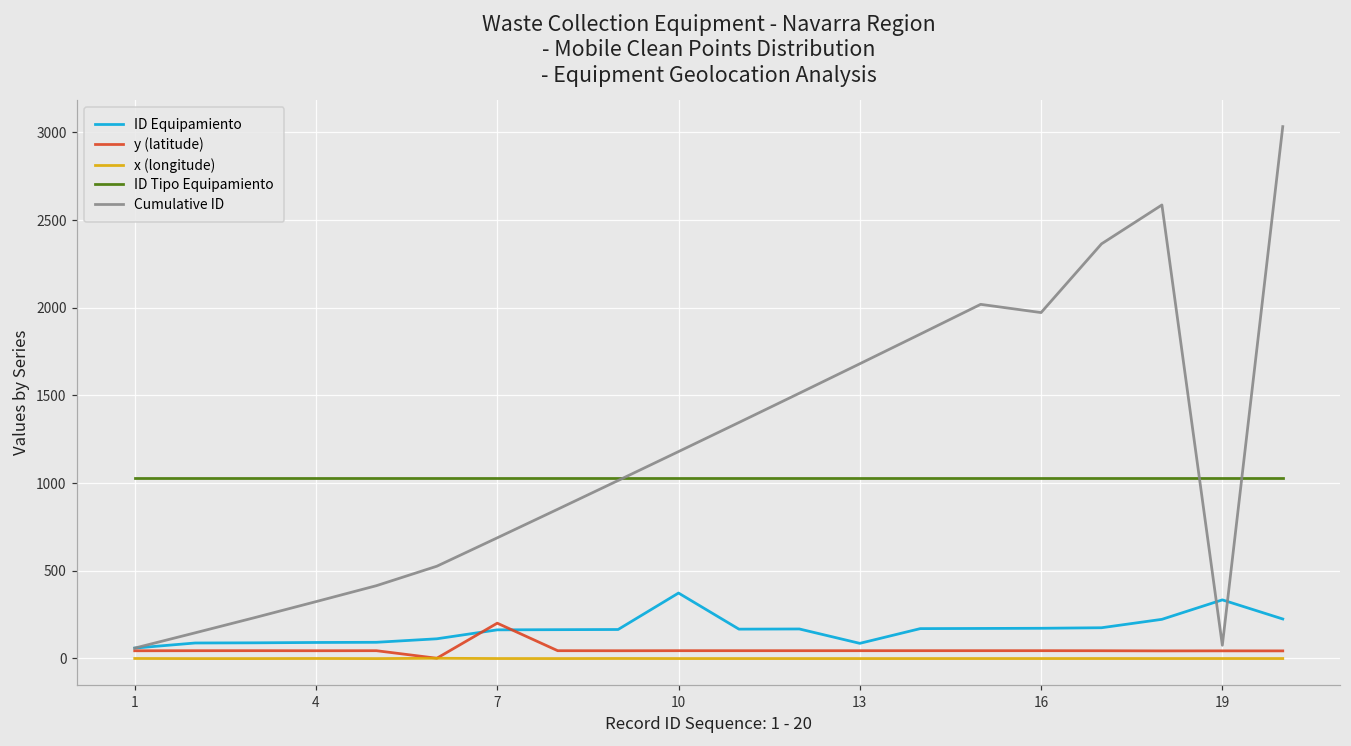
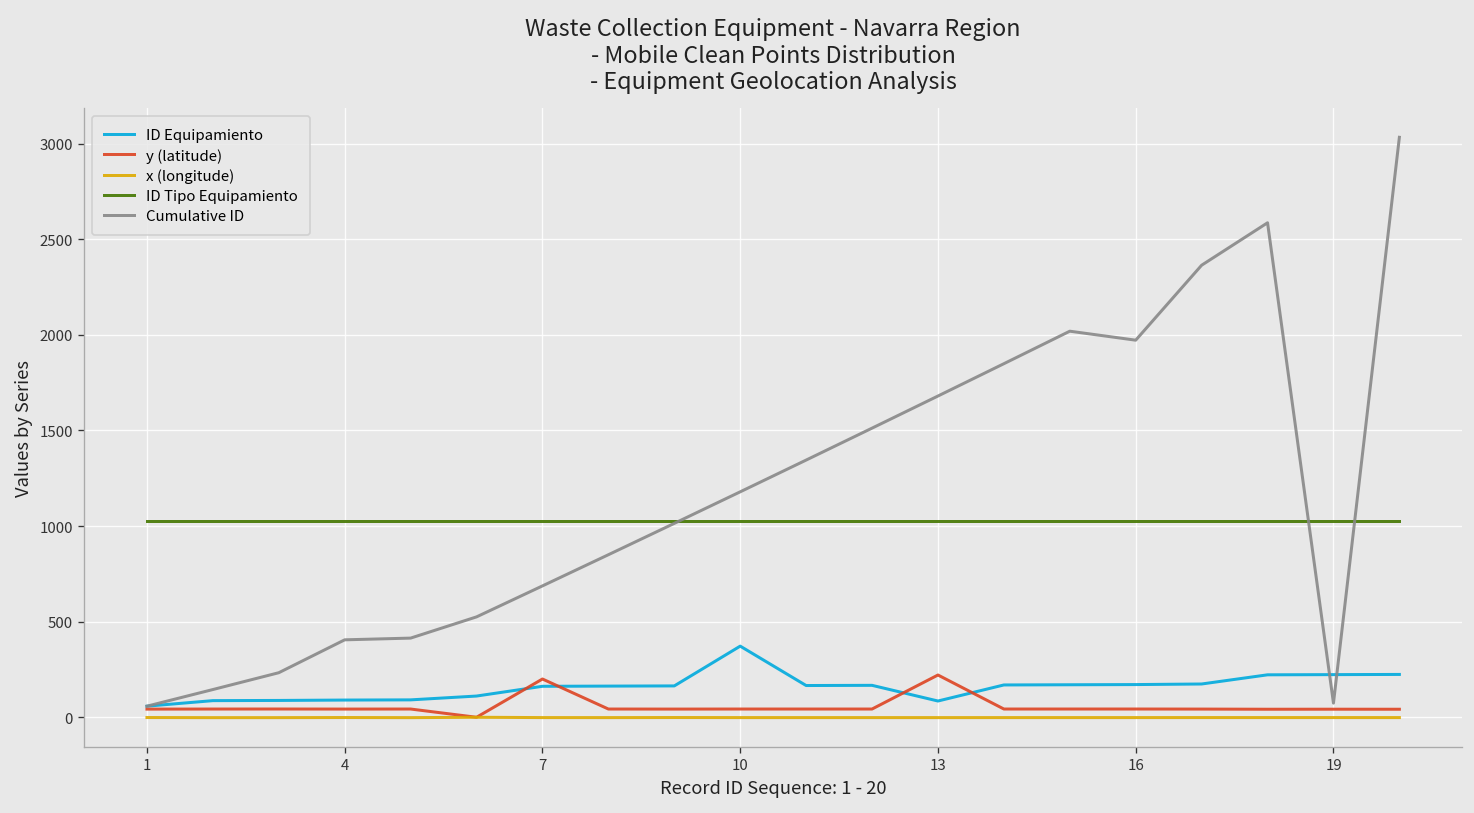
  {
    "ID Equipamiento": {
      "4": 90,
      "7": 160,
      "10": 370,
      "13": 90,
      "16": 170,
-     "19": 330
+     "19": 220
    },
    "y (latitude)": {
      "4": 40,
      "7": 200,
      "10": 40,
-     "13": 40,
+     "13": 220,
      "16": 40,
      "19": 40
    },
    "x (longitude)": {
      "1": 0,
      "4": 0,
      "7": 0,
      "10": 0,
      "13": 0,
      "16": 0,
      "19": 0
    },
    "ID Tipo Equipamiento": {
      "1": 1030,
      "4": 1030,
      "7": 1030,
      "10": 1030,
      "13": 1030,
      "16": 1030,
      "19": 1030
    },
    "Cumulative ID": {
-     "4": 320,
+     "4": 410,
      "7": 690,
      "10": 1180,
      "13": 1680,
      "16": 1970,
      "19": 70
    }
  }
